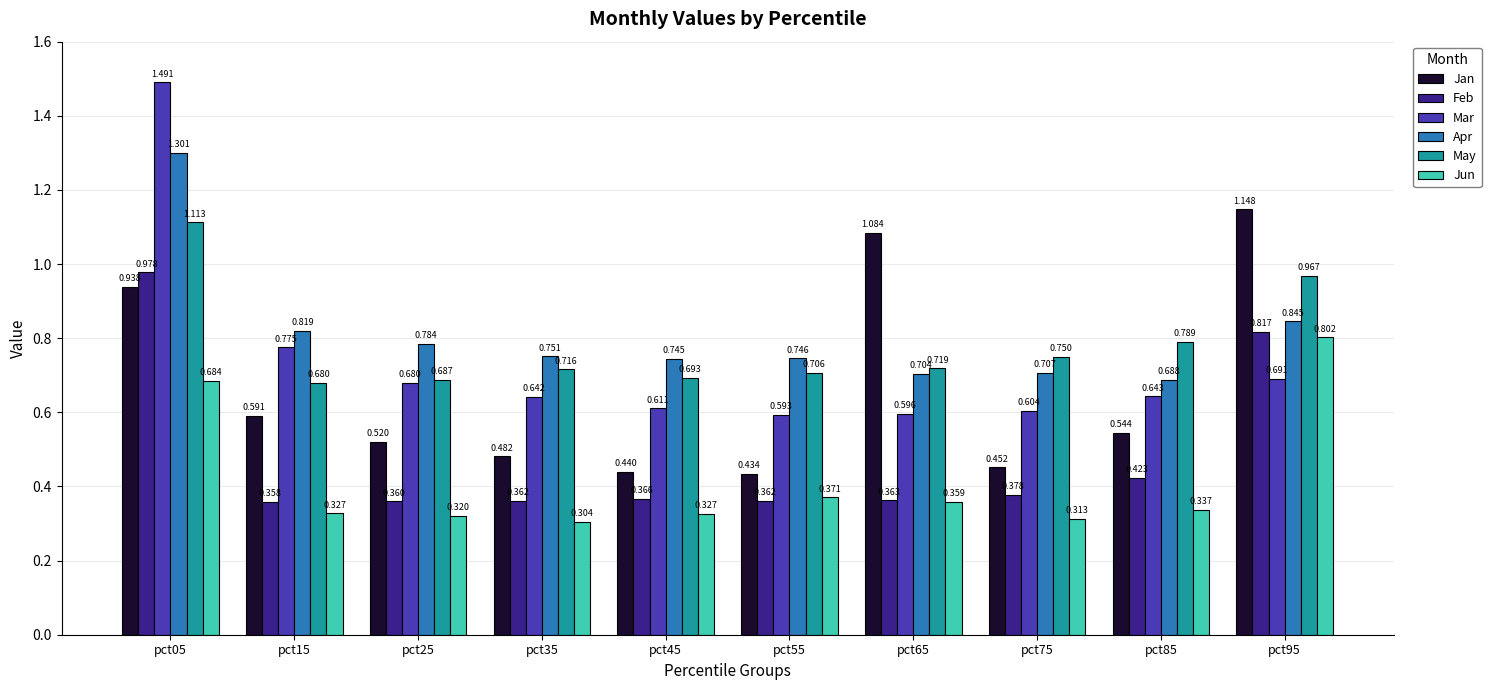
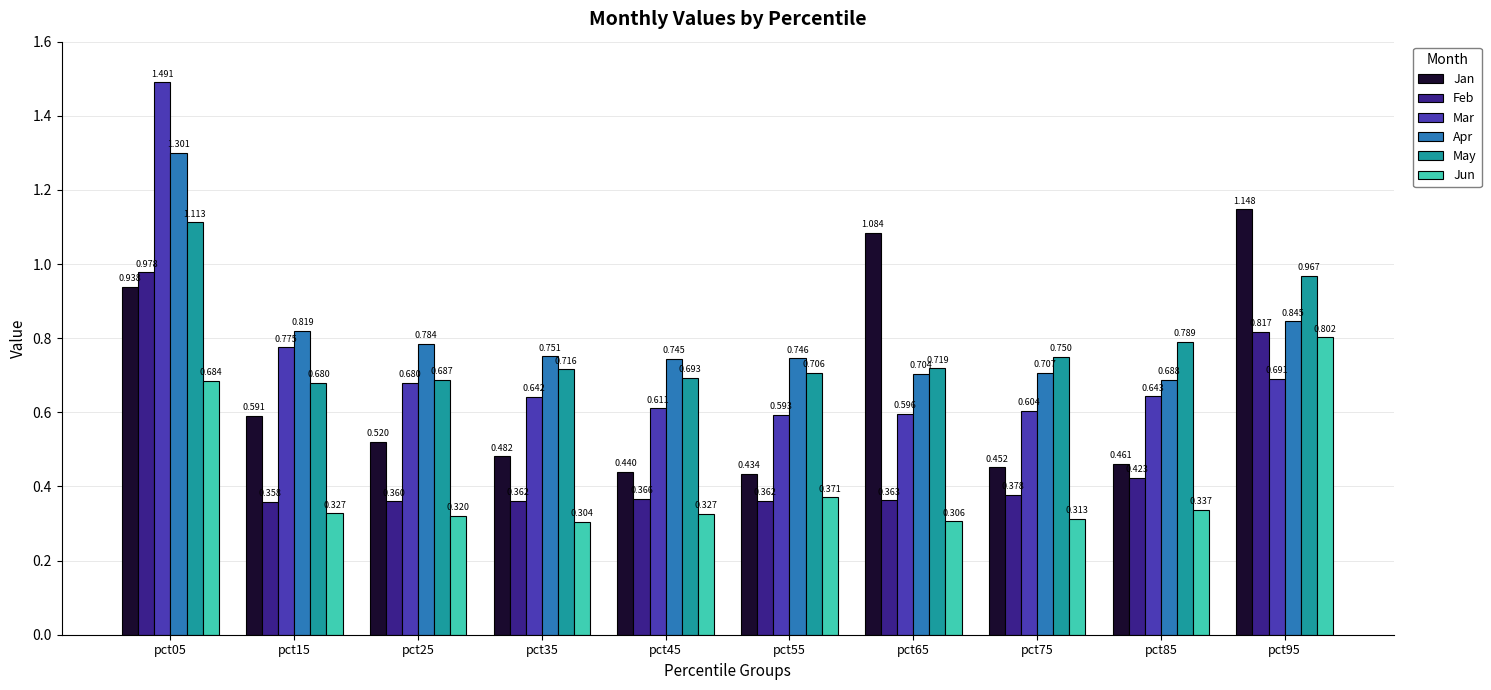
  {
    "Jan": {
      "pct05": 0.938,
      "pct15": 0.591,
      "pct25": 0.520,
      "pct35": 0.482,
      "pct45": 0.440,
      "pct55": 0.434,
      "pct65": 1.084,
      "pct75": 0.452,
-     "pct85": 0.544,
+     "pct85": 0.461,
      "pct95": 1.148
    },
    "Jun": {
      "pct05": 0.684,
      "pct15": 0.327,
      "pct25": 0.320,
      "pct35": 0.304,
      "pct45": 0.327,
      "pct55": 0.371,
-     "pct65": 0.359,
+     "pct65": 0.306,
      "pct75": 0.313,
      "pct85": 0.337,
      "pct95": 0.802
    }
  }
